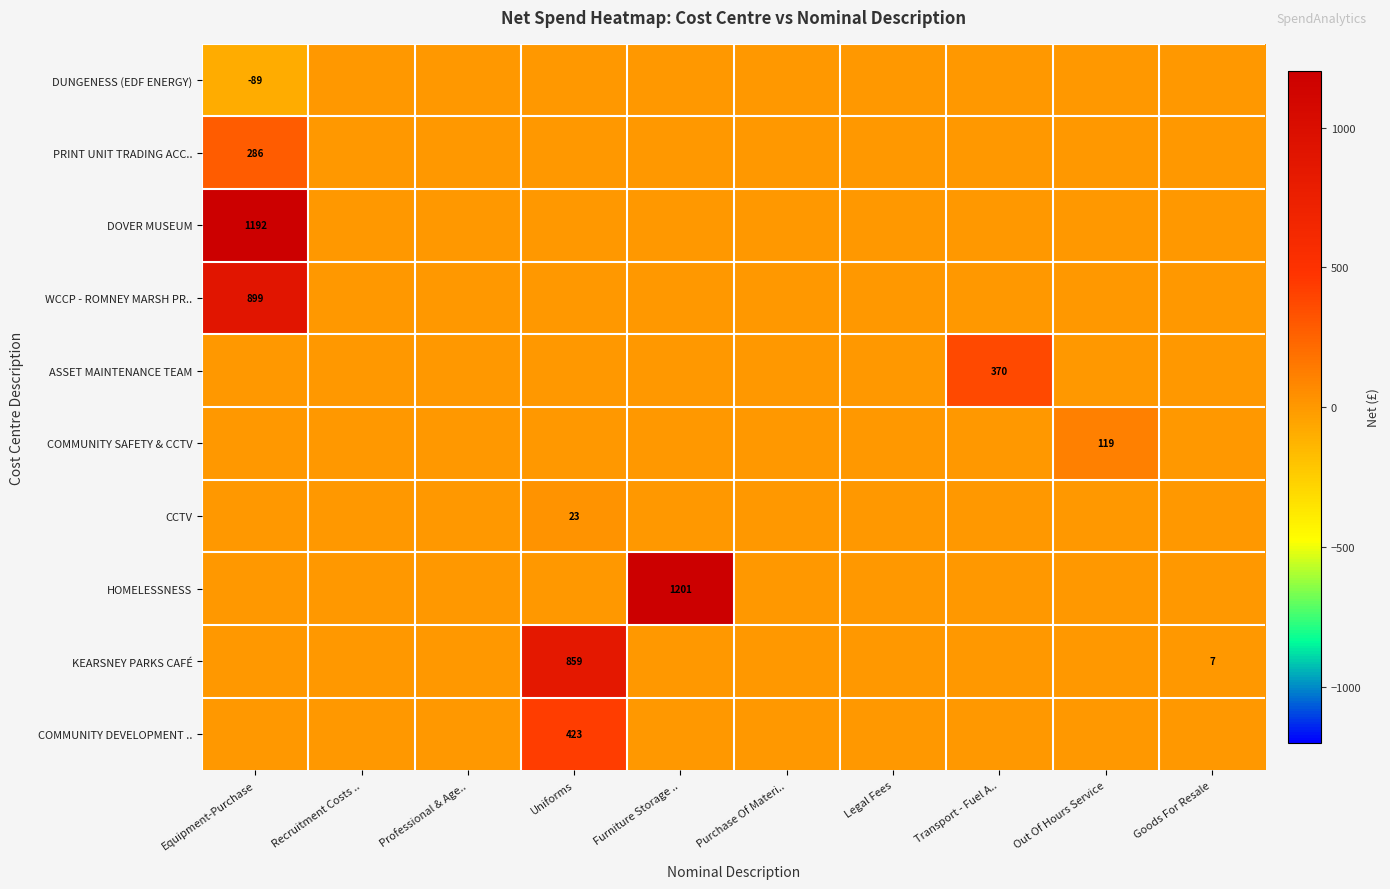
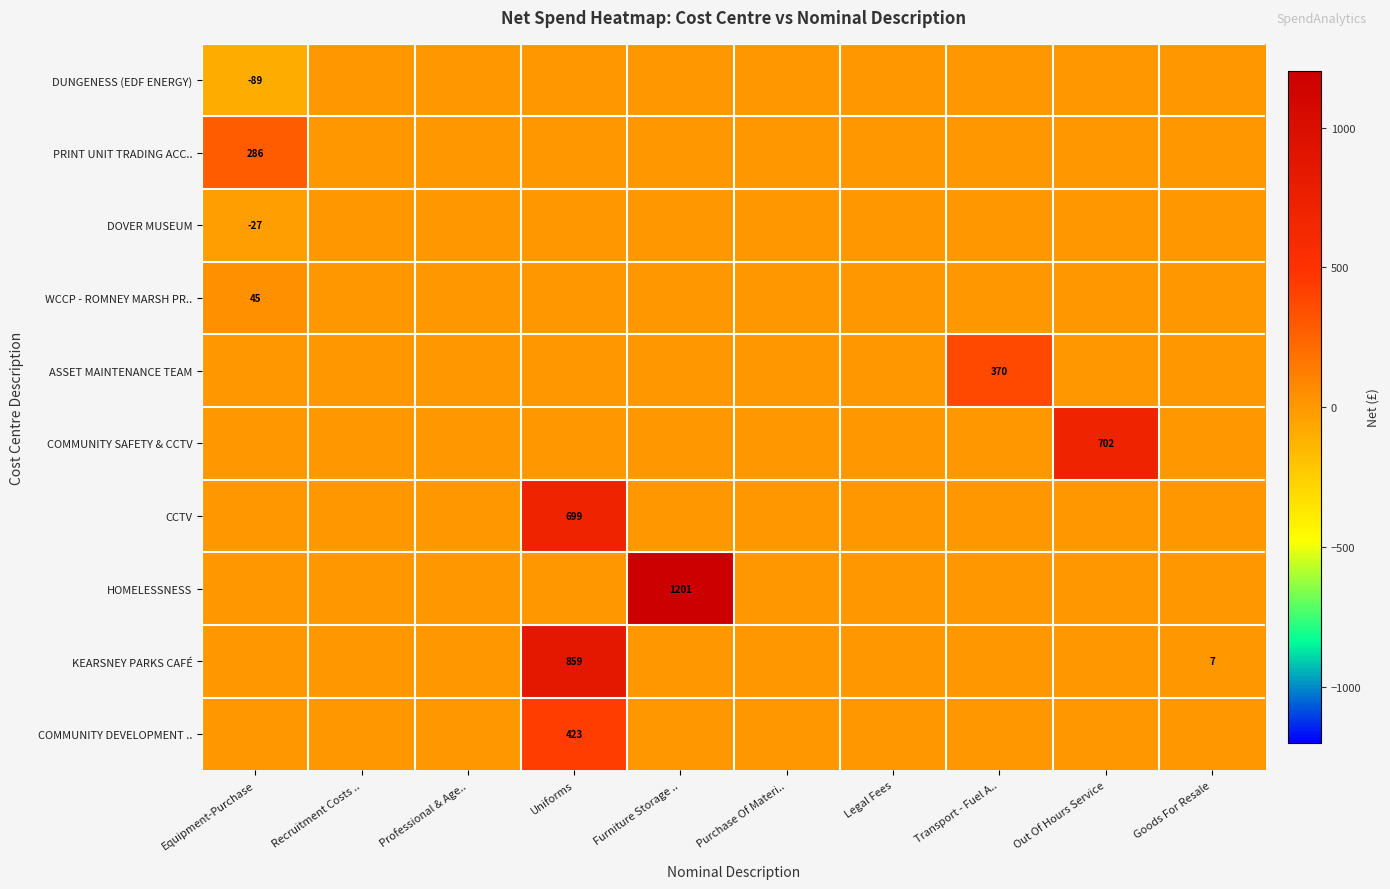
  {
    "DUNGENESS (EDF ENERGY)": {
      "Equipment-Purchase": -89
    },
    "PRINT UNIT TRADING ACC..": {
      "Equipment-Purchase": 286
    },
    "DOVER MUSEUM": {
-     "Equipment-Purchase": 1192
+     "Equipment-Purchase": -27
    },
    "WCCP - ROMNEY MARSH PR..": {
-     "Equipment-Purchase": 899
+     "Equipment-Purchase": 45
    },
    "ASSET MAINTENANCE TEAM": {
      "Transport - Fuel A..": 370
    },
    "COMMUNITY SAFETY & CCTV": {
-     "Out Of Hours Service": 119
+     "Out Of Hours Service": 702
    },
    "CCTV": {
-     "Uniforms": 23
+     "Uniforms": 699
    },
    "HOMELESSNESS": {
      "Furniture Storage ..": 1201
    },
    "KEARSNEY PARKS CAFÉ": {
      "Uniforms": 859,
      "Goods For Resale": 7
    },
    "COMMUNITY DEVELOPMENT ..": {
      "Uniforms": 423
    }
  }
